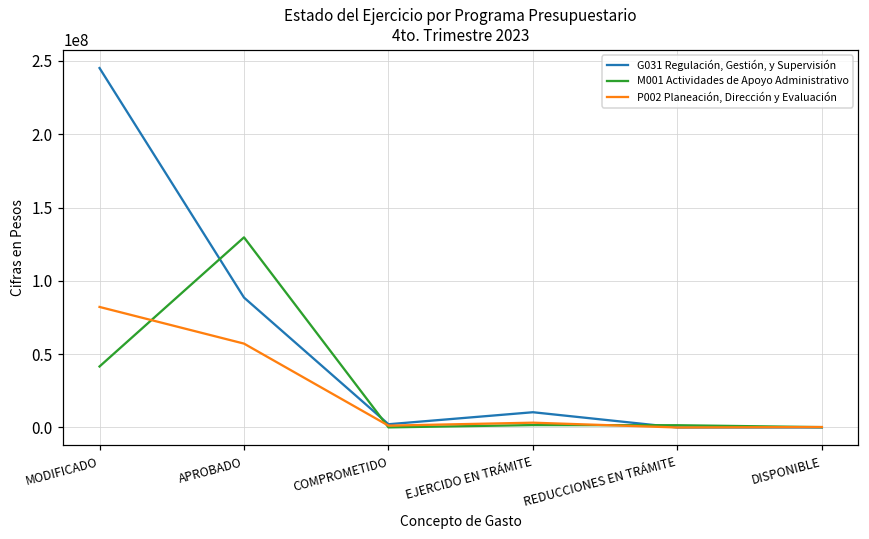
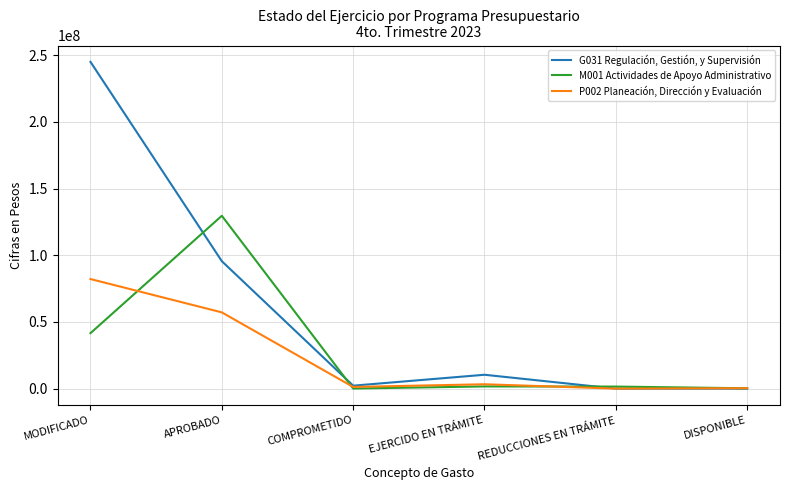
  {
    "G031 Regulación, Gestión, y Supervisión": {
      "MODIFICADO": 245000000,
-     "APROBADO": 89000000,
+     "APROBADO": 96000000,
      "EJERCIDO EN TRÁMITE": 10000000
    },
    "M001 Actividades de Apoyo Administrativo": {
      "MODIFICADO": 42000000,
      "APROBADO": 130000000
    },
    "P002 Planeación, Dirección y Evaluación": {
      "MODIFICADO": 82000000,
      "APROBADO": 57000000
    }
  }
